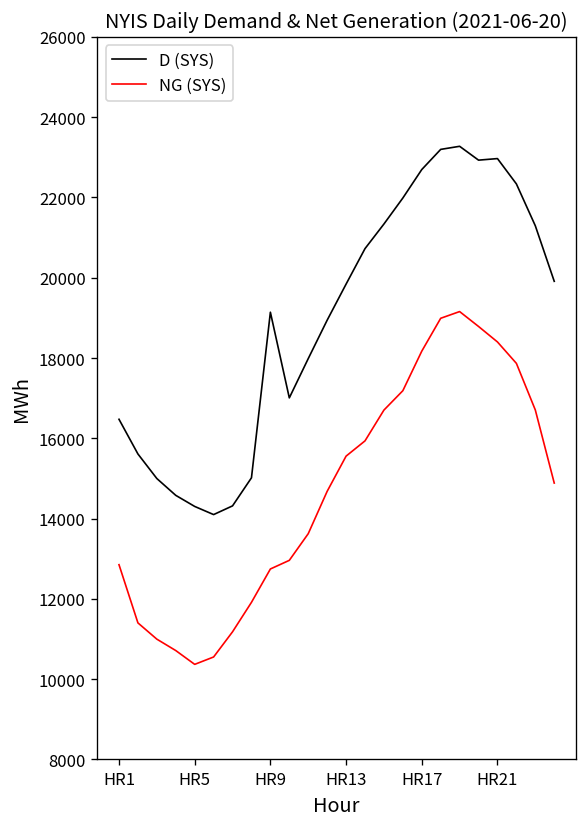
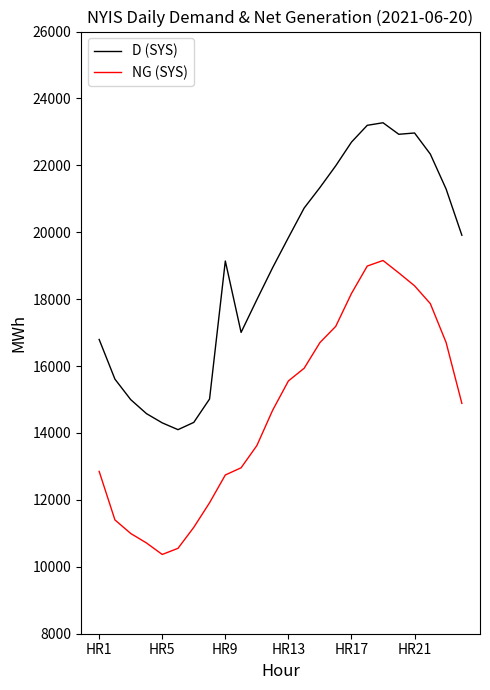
  {
    "D (SYS)": {
-     "HR1": 16500,
+     "HR1": 16800,
      "HR5": 14300,
      "HR9": 19100,
      "HR13": 19800,
      "HR17": 22700,
      "HR21": 23000
    },
    "NG (SYS)": {
      "HR1": 12900,
      "HR5": 10400,
      "HR9": 12700,
      "HR13": 15600,
      "HR17": 18200,
      "HR21": 18400
    }
  }
